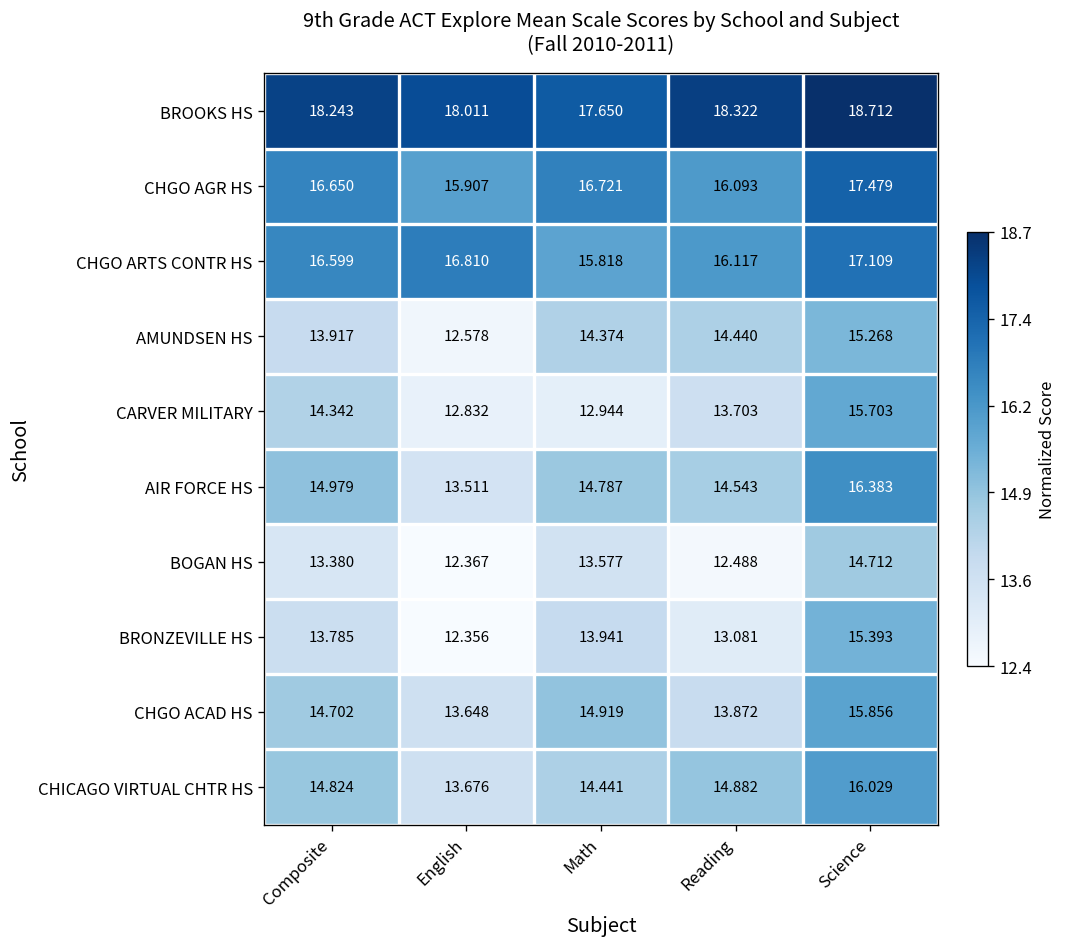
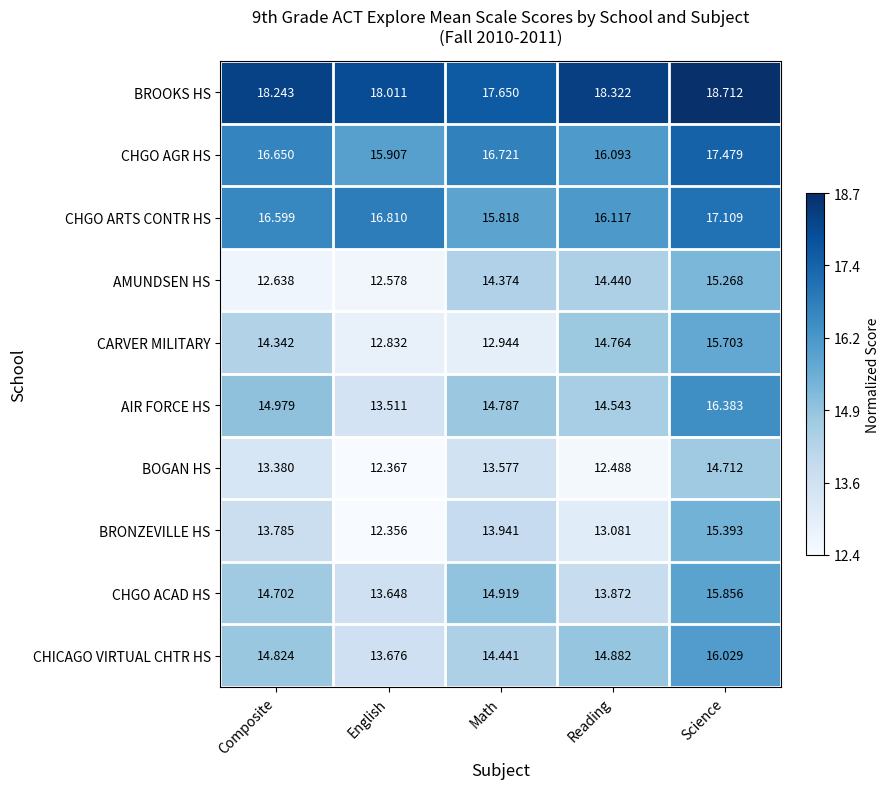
  {
    "BROOKS HS": {
      "Composite": 18.243,
      "English": 18.011,
      "Math": 17.650,
      "Reading": 18.322,
      "Science": 18.712
    },
    "CHGO AGR HS": {
      "Composite": 16.650,
      "English": 15.907,
      "Math": 16.721,
      "Reading": 16.093,
      "Science": 17.479
    },
    "CHGO ARTS CONTR HS": {
      "Composite": 16.599,
      "English": 16.810,
      "Math": 15.818,
      "Reading": 16.117,
      "Science": 17.109
    },
    "AMUNDSEN HS": {
-     "Composite": 13.917,
+     "Composite": 12.638,
      "English": 12.578,
      "Math": 14.374,
      "Reading": 14.440,
      "Science": 15.268
    },
    "CARVER MILITARY": {
      "Composite": 14.342,
      "English": 12.832,
      "Math": 12.944,
-     "Reading": 13.703,
+     "Reading": 14.764,
      "Science": 15.703
    },
    "AIR FORCE HS": {
      "Composite": 14.979,
      "English": 13.511,
      "Math": 14.787,
      "Reading": 14.543,
      "Science": 16.383
    },
    "BOGAN HS": {
      "Composite": 13.380,
      "English": 12.367,
      "Math": 13.577,
      "Reading": 12.488,
      "Science": 14.712
    },
    "BRONZEVILLE HS": {
      "Composite": 13.785,
      "English": 12.356,
      "Math": 13.941,
      "Reading": 13.081,
      "Science": 15.393
    },
    "CHGO ACAD HS": {
      "Composite": 14.702,
      "English": 13.648,
      "Math": 14.919,
      "Reading": 13.872,
      "Science": 15.856
    },
    "CHICAGO VIRTUAL CHTR HS": {
      "Composite": 14.824,
      "English": 13.676,
      "Math": 14.441,
      "Reading": 14.882,
      "Science": 16.029
    }
  }
